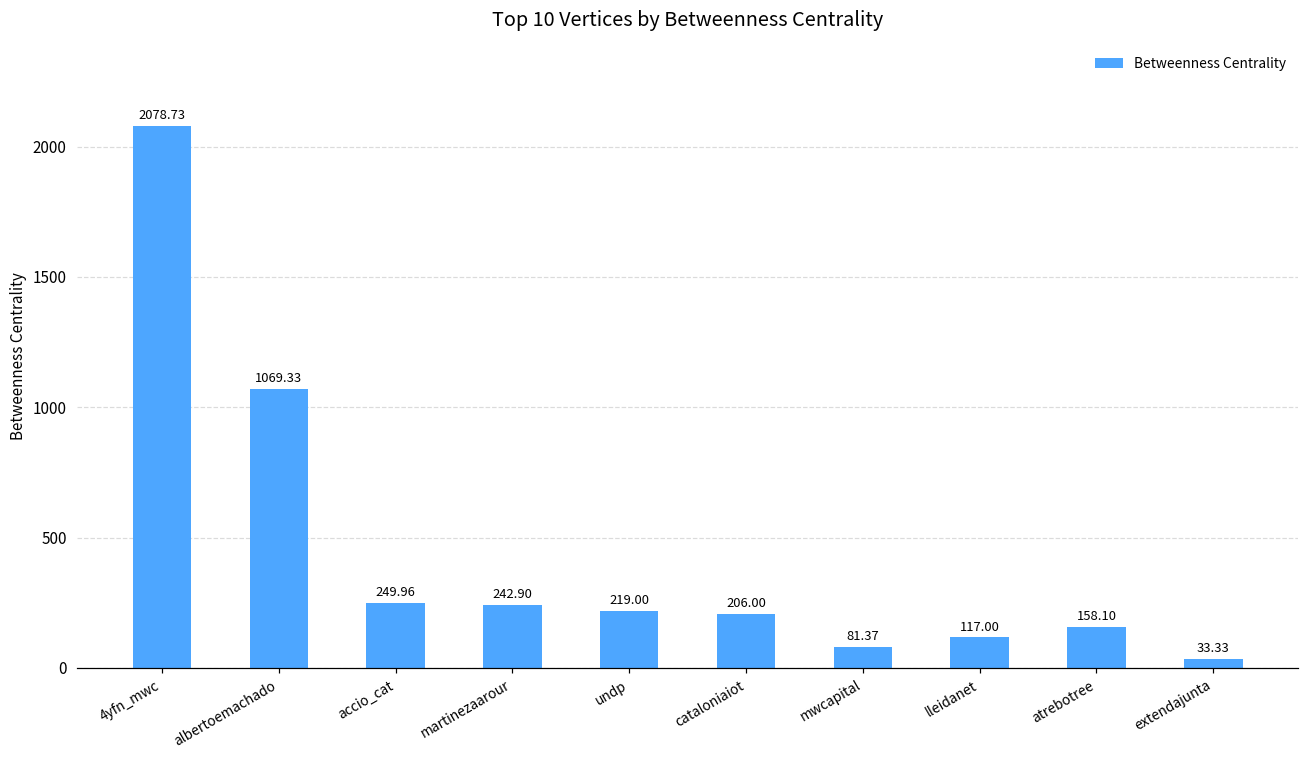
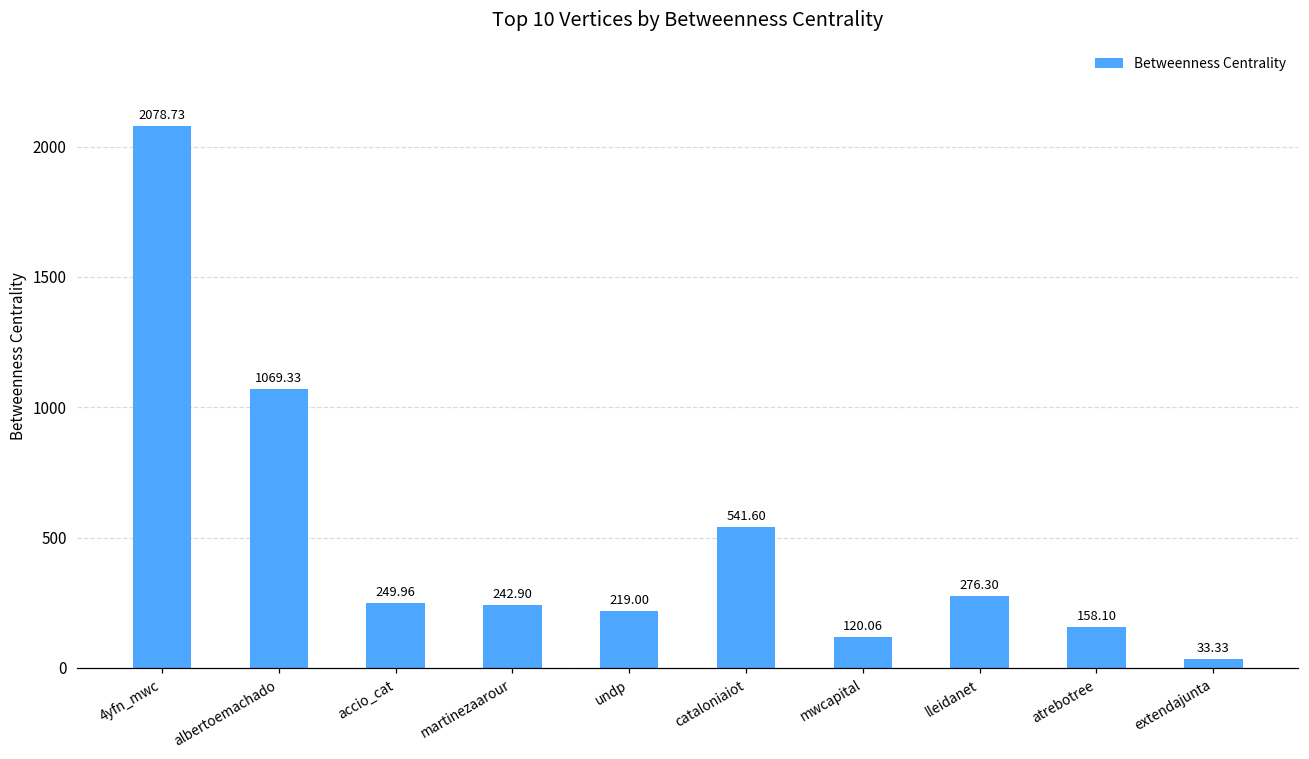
  {
    "4yfn_mwc": 2078.73,
    "albertoemachado": 1069.33,
    "accio_cat": 249.96,
    "martinezaarour": 242.90,
    "undp": 219.00,
-   "cataloniaiot": 206.00,
-   "mwcapital": 81.37,
-   "lleidanet": 117.00,
+   "cataloniaiot": 541.60,
+   "mwcapital": 120.06,
+   "lleidanet": 276.30,
    "atrebotree": 158.10,
    "extendajunta": 33.33
  }
